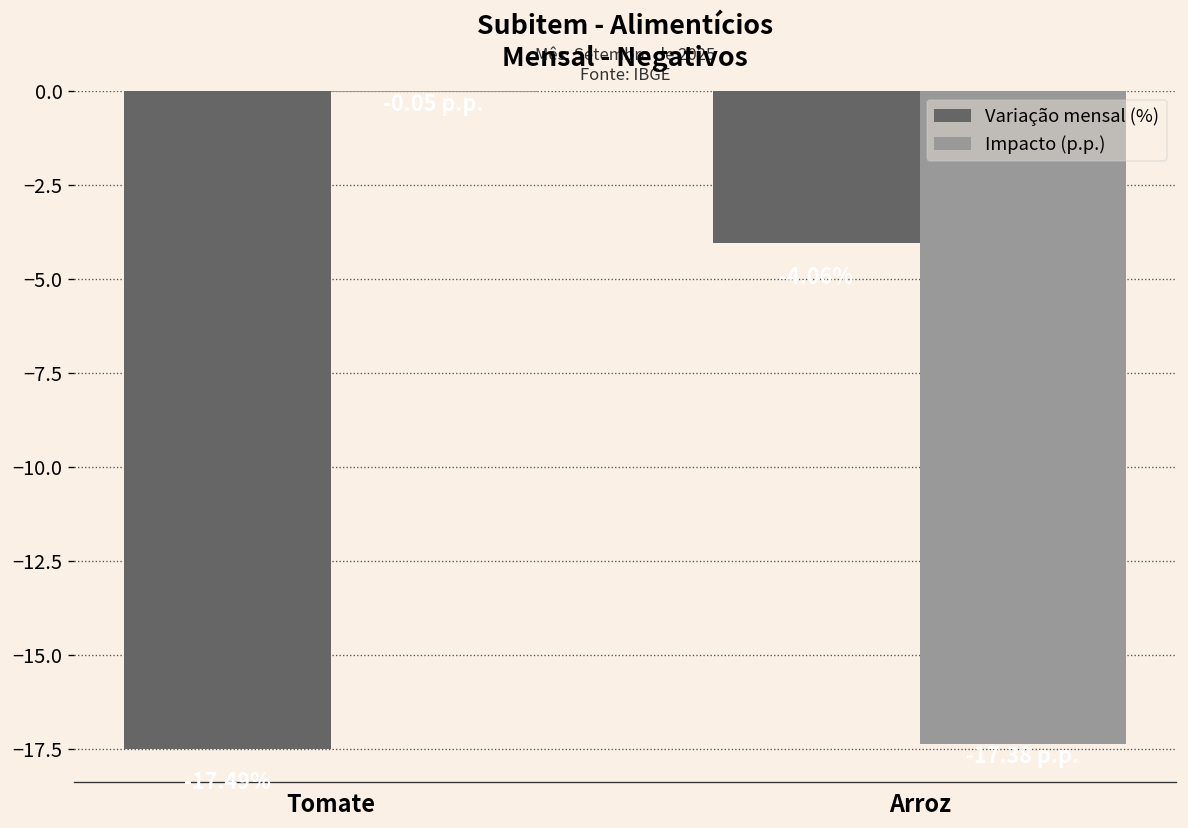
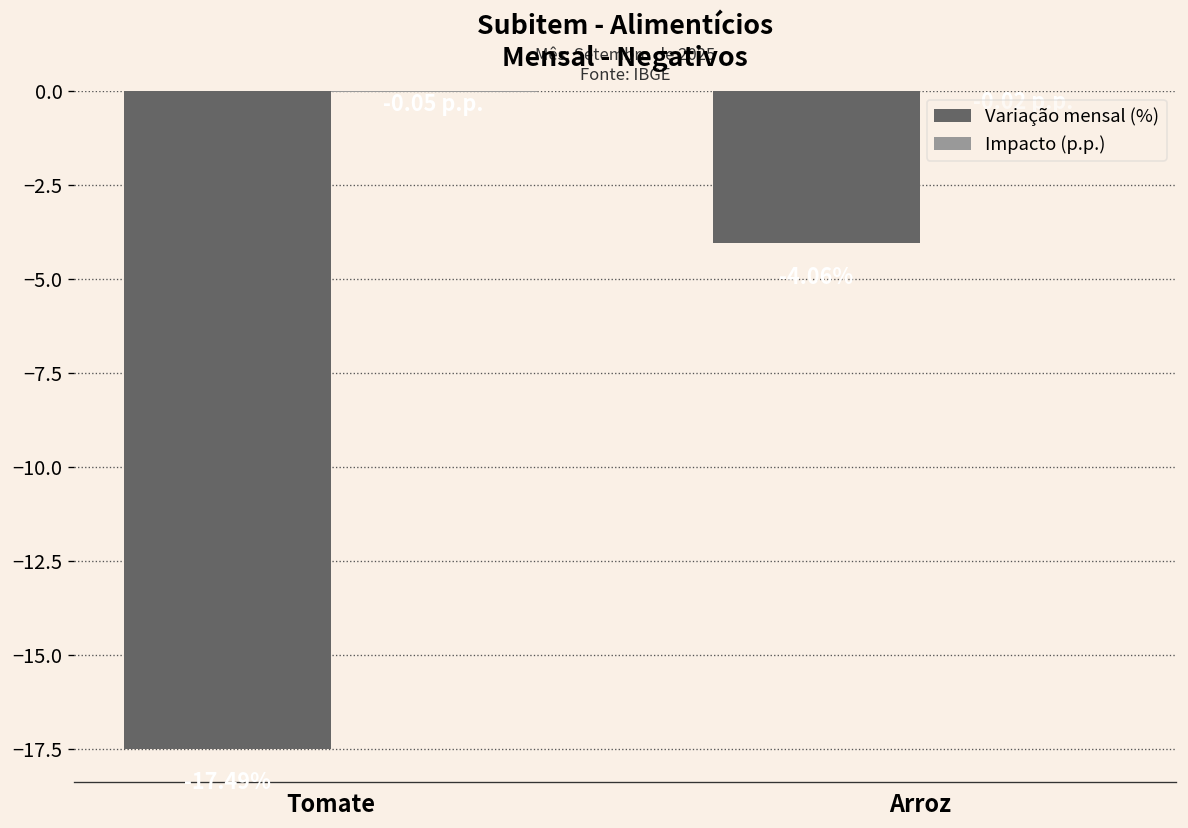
  {
    "Variação mensal (%)": {
      "Tomate": -17.5,
      "Arroz": -4.1
    },
    "Impacto (p.p.)": {
-     "Arroz": -17.4
+     "Arroz": 0.0
    }
  }
